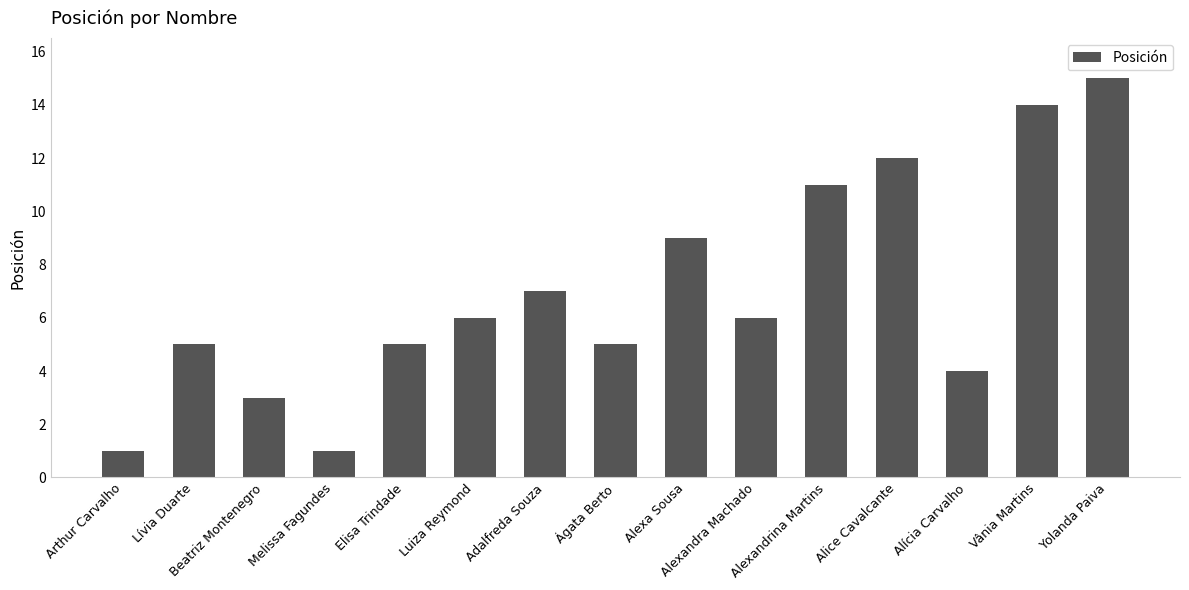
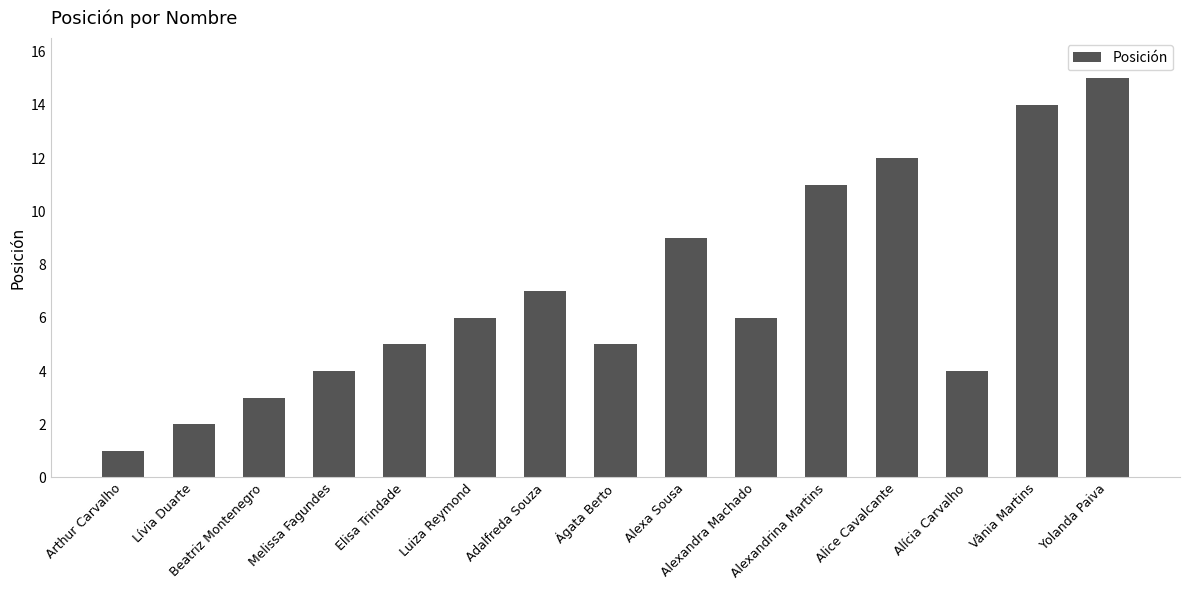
  {
    "Arthur Carvalho": 1,
-   "Lívia Duarte": 5,
+   "Lívia Duarte": 2,
    "Beatriz Montenegro": 3,
-   "Melissa Fagundes": 1,
+   "Melissa Fagundes": 4,
    "Elisa Trindade": 5,
    "Luiza Reymond": 6,
    "Adalfreda Souza": 7,
    "Ágata Berto": 5,
    "Alexa Sousa": 9,
    "Alexandra Machado": 6,
    "Alexandrina Martins": 11,
    "Alice Cavalcante": 12,
    "Alícia Carvalho": 4,
    "Vânia Martins": 14,
    "Yolanda Paiva": 15
  }
